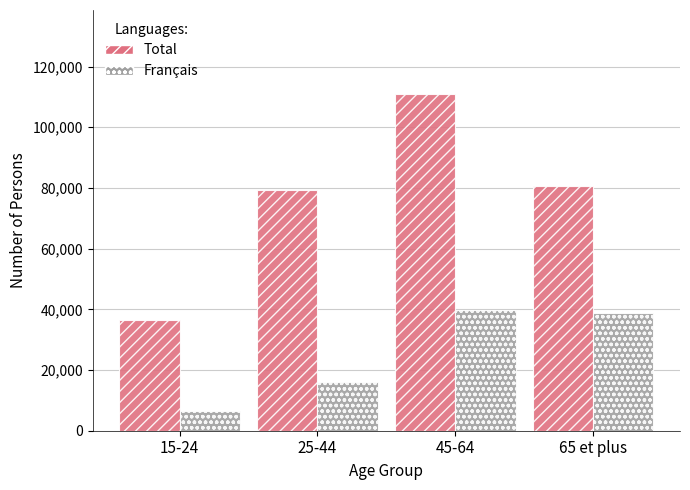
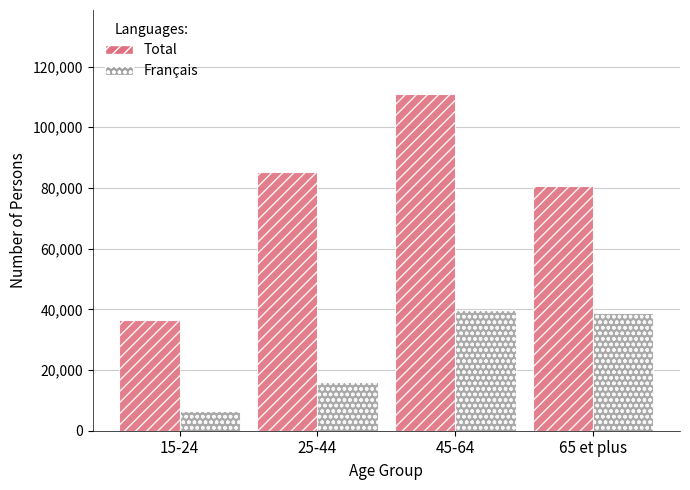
  {
    "Total": {
      "15-24": "36,000",
-     "25-44": "79,000",
+     "25-44": "85,000",
      "45-64": "111,000",
      "65 et plus": "81,000"
    },
    "Français": {
      "15-24": "6,000",
      "25-44": "16,000",
      "45-64": "40,000",
      "65 et plus": "39,000"
    }
  }
